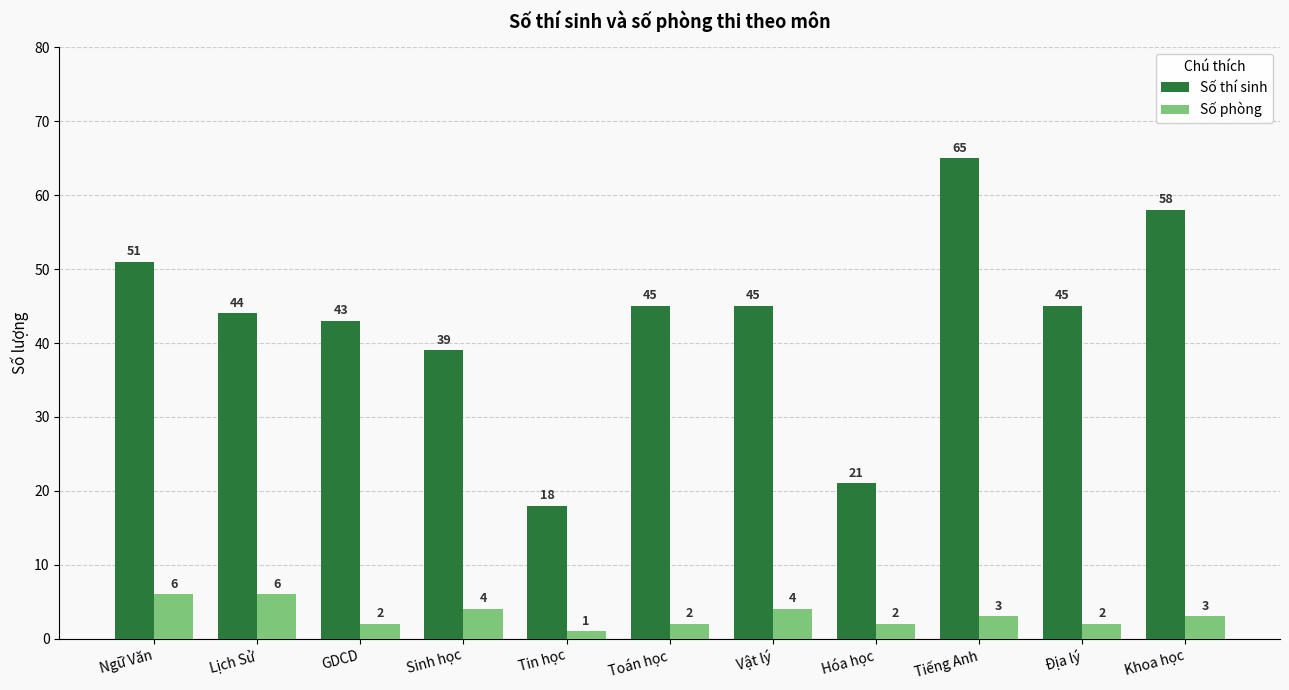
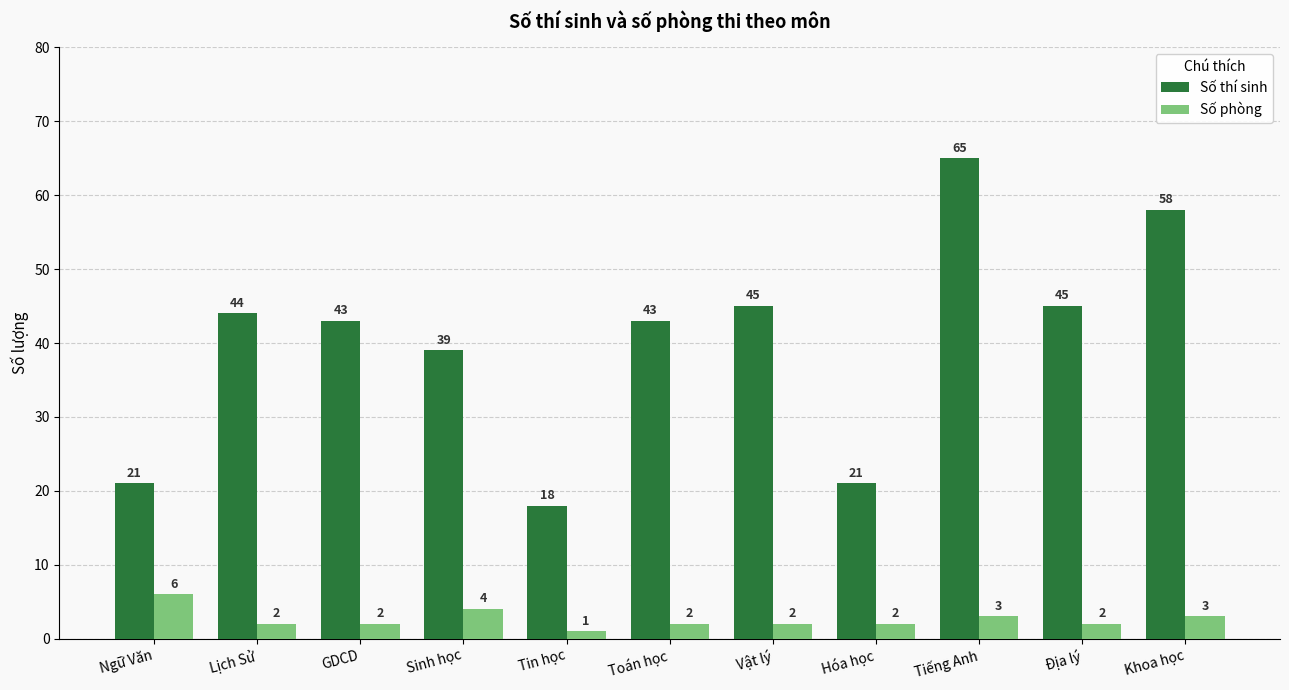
  {
    "Số thí sinh": {
-     "Ngữ Văn": 51,
+     "Ngữ Văn": 21,
      "Lịch Sử": 44,
      "GDCD": 43,
      "Sinh học": 39,
      "Tin học": 18,
-     "Toán học": 45,
+     "Toán học": 43,
      "Vật lý": 45,
      "Hóa học": 21,
      "Tiếng Anh": 65,
      "Địa lý": 45,
      "Khoa học": 58
    },
    "Số phòng": {
      "Ngữ Văn": 6,
-     "Lịch Sử": 6,
+     "Lịch Sử": 2,
      "GDCD": 2,
      "Sinh học": 4,
      "Tin học": 1,
      "Toán học": 2,
-     "Vật lý": 4,
+     "Vật lý": 2,
      "Hóa học": 2,
      "Tiếng Anh": 3,
      "Địa lý": 2,
      "Khoa học": 3
    }
  }
